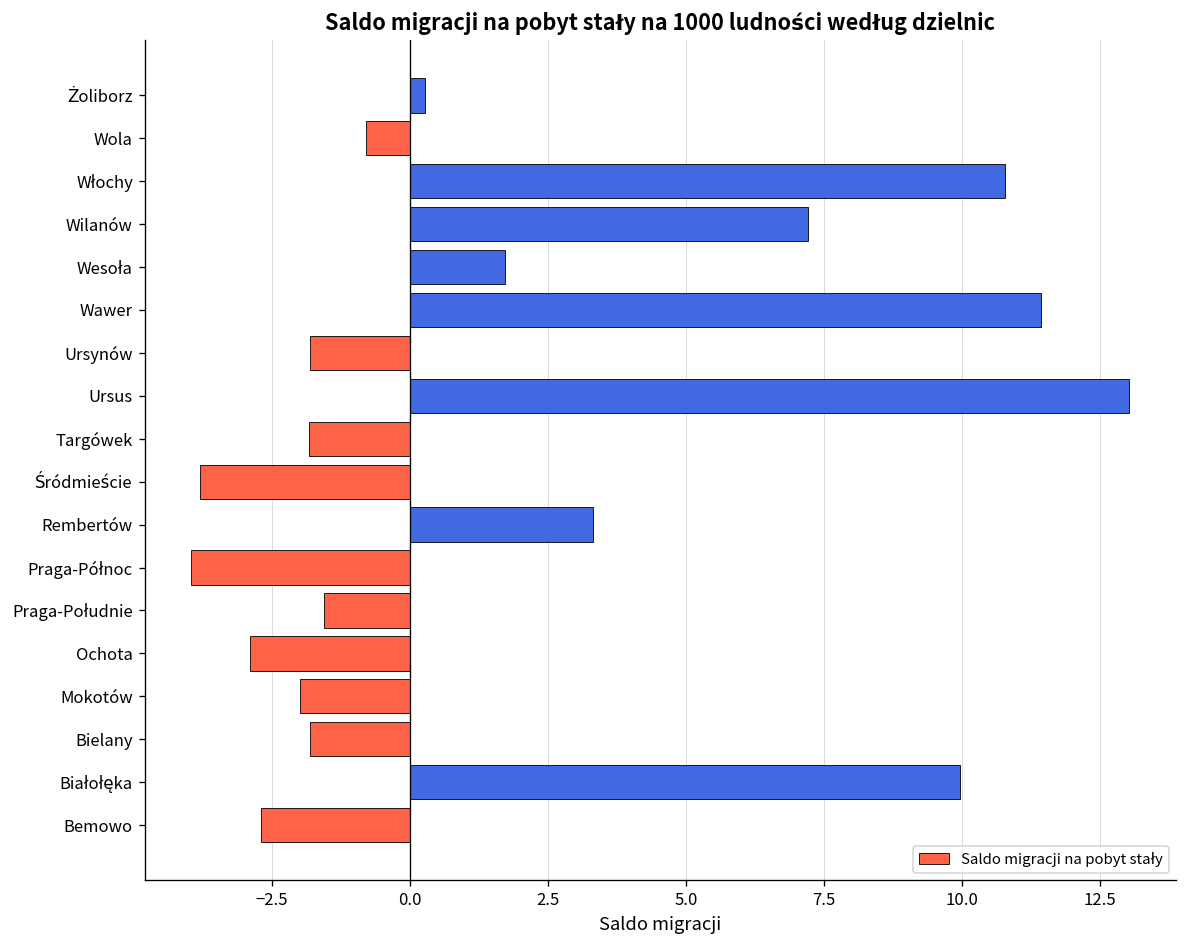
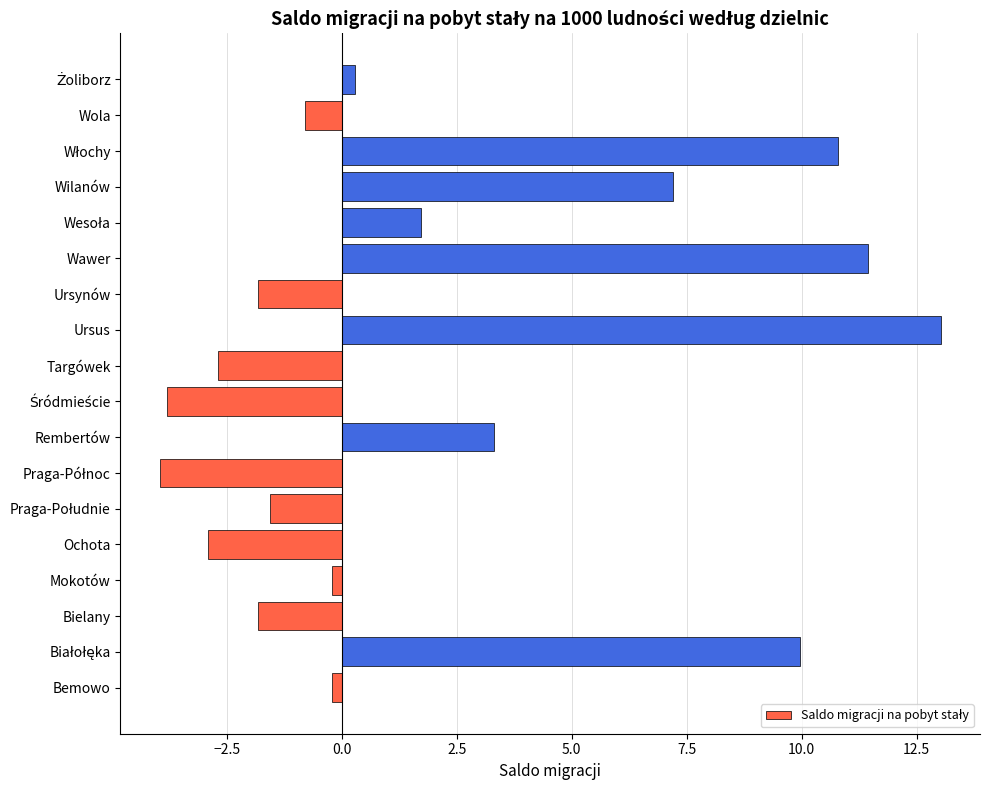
  {
    "Żoliborz": 0.3,
    "Wola": -0.8,
    "Włochy": 10.8,
    "Wilanów": 7.2,
    "Wesoła": 1.7,
    "Wawer": 11.4,
    "Ursynów": -1.8,
    "Ursus": 13.0,
-   "Targówek": -1.8,
+   "Targówek": -2.7,
    "Śródmieście": -3.8,
    "Rembertów": 3.3,
    "Praga-Północ": -4.0,
    "Praga-Południe": -1.6,
    "Ochota": -2.9,
-   "Mokotów": -2.0,
+   "Mokotów": -0.2,
    "Bielany": -1.8,
    "Białołęka": 10.0,
-   "Bemowo": -2.7
+   "Bemowo": -0.2
  }
